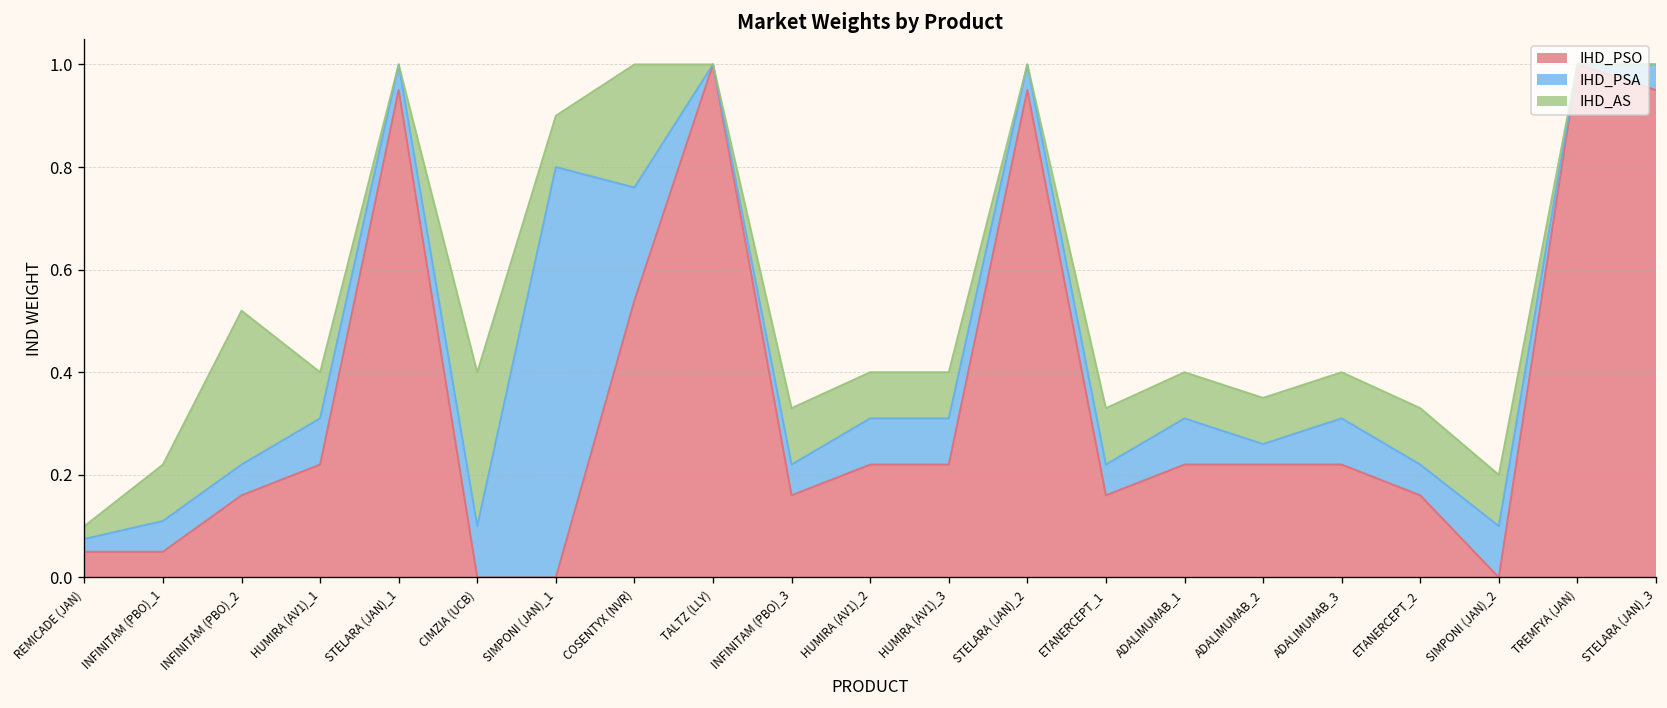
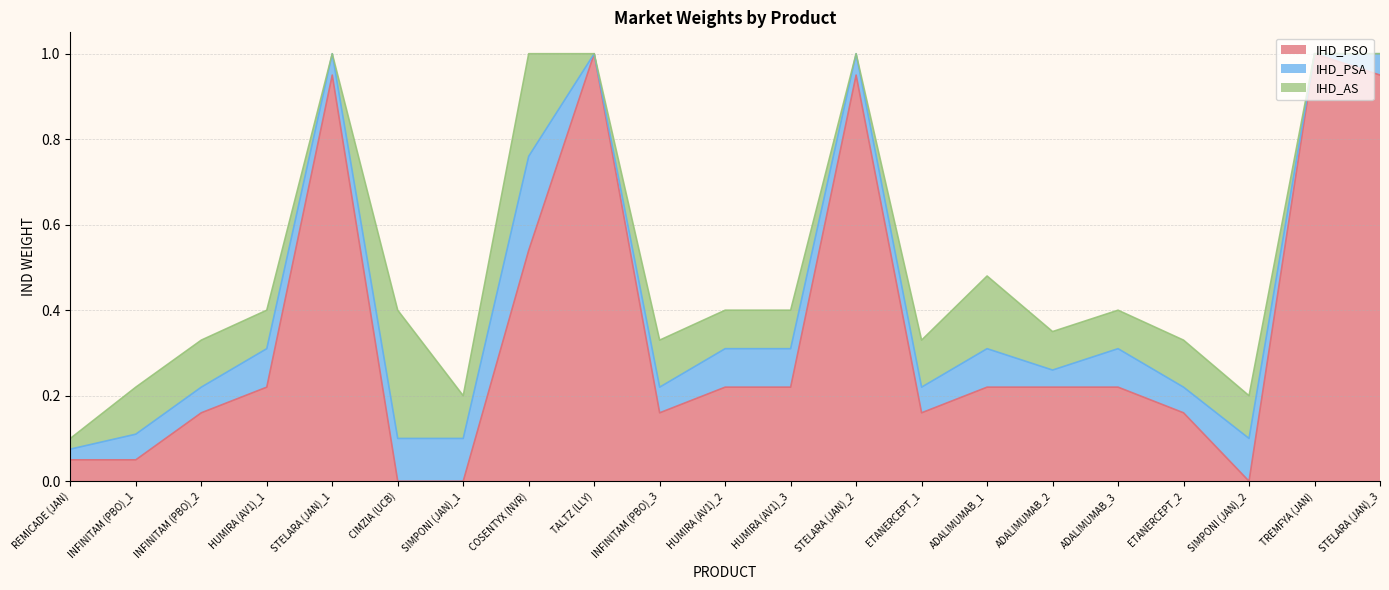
  {
    "IHD_PSO": {
      "REMICADE (JAN)": 0.05,
      "INFINITAM (PBO)_1": 0.05,
      "INFINITAM (PBO)_2": 0.16,
      "HUMIRA (AV1)_1": 0.22,
      "STELARA (JAN)_1": 0.95,
      "CIMZIA (UCB)": 0.00,
      "SIMPONI (JAN)_1": 0.00,
      "COSENTYX (NVR)": 0.54,
      "INFINITAM (PBO)_3": 0.16,
      "HUMIRA (AV1)_2": 0.22,
      "HUMIRA (AV1)_3": 0.22,
      "STELARA (JAN)_2": 0.95,
      "ETANERCEPT_1": 0.16,
      "ADALIMUMAB_1": 0.22,
      "ADALIMUMAB_2": 0.22,
      "ADALIMUMAB_3": 0.22,
      "ETANERCEPT_2": 0.16,
      "SIMPONI (JAN)_2": 0.00,
      "STELARA (JAN)_3": 0.95
    },
    "IHD_PSA": {
      "REMICADE (JAN)": 0.03,
      "INFINITAM (PBO)_1": 0.06,
      "INFINITAM (PBO)_2": 0.06,
      "HUMIRA (AV1)_1": 0.09,
      "CIMZIA (UCB)": 0.1,
-     "SIMPONI (JAN)_1": 0.8,
+     "SIMPONI (JAN)_1": 0.1,
      "COSENTYX (NVR)": 0.22,
      "INFINITAM (PBO)_3": 0.06,
      "HUMIRA (AV1)_2": 0.09,
      "HUMIRA (AV1)_3": 0.09,
      "ETANERCEPT_1": 0.06,
      "ADALIMUMAB_1": 0.09,
      "ADALIMUMAB_2": 0.04,
      "ADALIMUMAB_3": 0.09,
      "ETANERCEPT_2": 0.06,
      "SIMPONI (JAN)_2": 0.1
    },
    "IHD_AS": {
      "REMICADE (JAN)": 0.02,
      "INFINITAM (PBO)_1": 0.11,
-     "INFINITAM (PBO)_2": 0.30,
+     "INFINITAM (PBO)_2": 0.11,
      "HUMIRA (AV1)_1": 0.09,
      "CIMZIA (UCB)": 0.30,
      "SIMPONI (JAN)_1": 0.10,
      "COSENTYX (NVR)": 0.24,
      "INFINITAM (PBO)_3": 0.11,
      "HUMIRA (AV1)_2": 0.09,
      "HUMIRA (AV1)_3": 0.09,
      "ETANERCEPT_1": 0.11,
-     "ADALIMUMAB_1": 0.09,
+     "ADALIMUMAB_1": 0.17,
      "ADALIMUMAB_2": 0.09,
      "ADALIMUMAB_3": 0.09,
      "ETANERCEPT_2": 0.11,
      "SIMPONI (JAN)_2": 0.10
    }
  }
